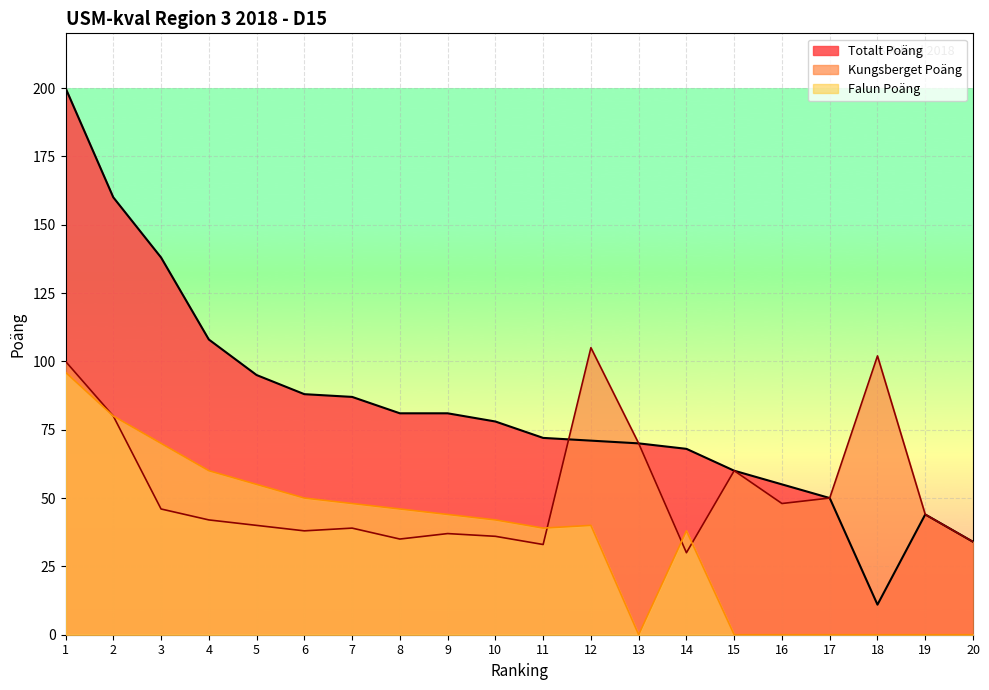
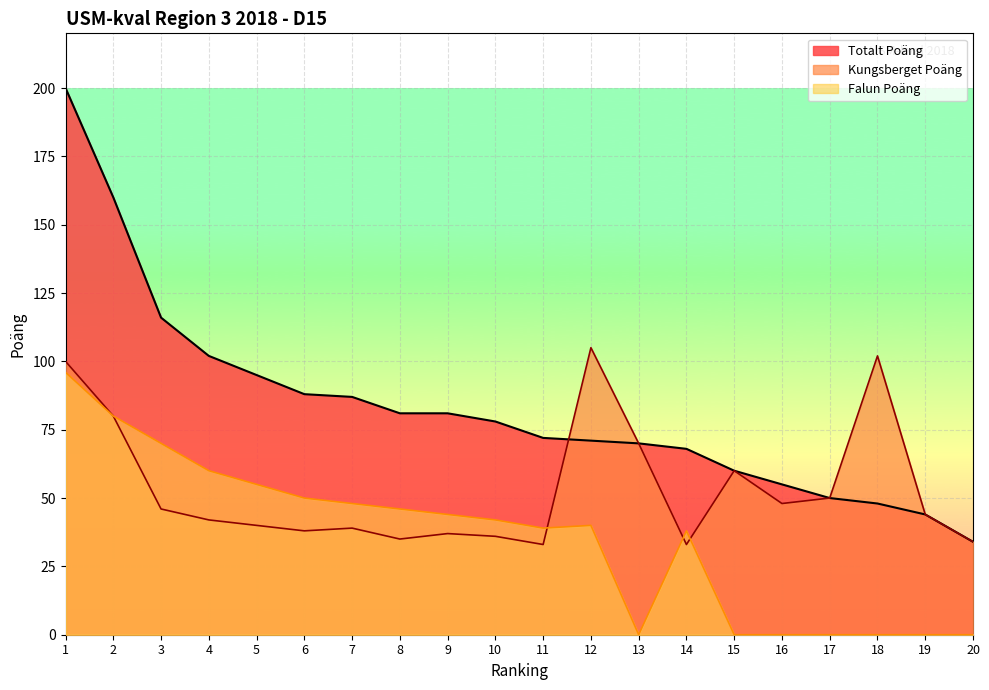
  {
    "Totalt Poäng": {
      "1": 200,
      "2": 160,
-     "3": 138,
-     "4": 108,
+     "3": 116,
+     "4": 102,
      "5": 95,
      "6": 88,
      "7": 87,
      "8": 81,
      "9": 81,
      "10": 78,
      "11": 72,
      "12": 71,
      "14": 68,
      "16": 55,
-     "18": 11
+     "18": 48
    },
    "Kungsberget Poäng": {
      "1": 100,
      "3": 46,
      "4": 42,
      "5": 40,
      "6": 38,
      "7": 39,
      "8": 35,
      "9": 37,
      "10": 36,
      "11": 33,
      "12": 105,
-     "14": 30,
+     "14": 33,
      "16": 48,
      "18": 102
    },
    "Falun Poäng": {
      "1": 96,
      "3": 70,
      "4": 60,
      "5": 55,
      "6": 50,
      "7": 48,
      "8": 46,
      "9": 44,
      "10": 42,
      "11": 39,
      "12": 40,
      "13": 0,
      "14": 38,
      "15": 0,
      "16": 0,
      "17": 0,
      "18": 0,
      "19": 0,
      "20": 0
    }
  }
